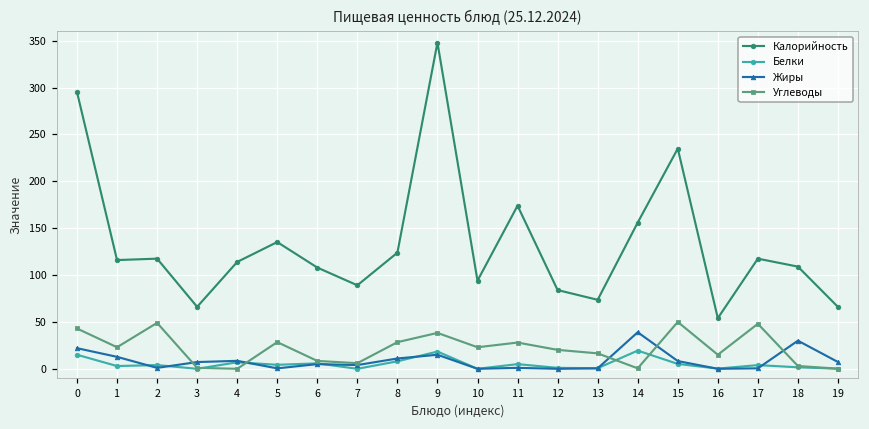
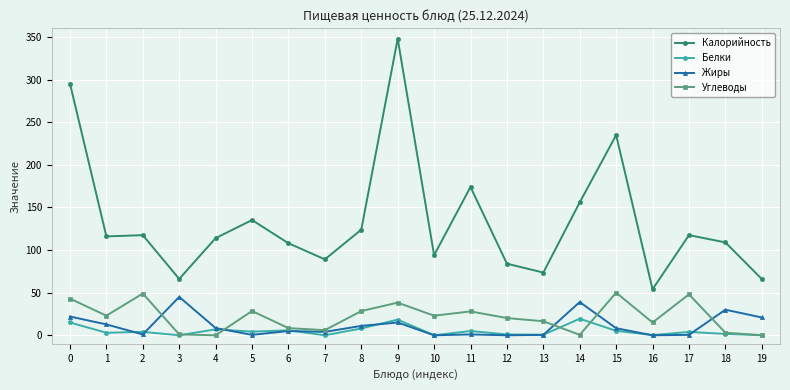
  {
    "Жиры": {
      "0": 20,
      "1": 10,
-     "3": 10,
+     "3": 50,
      "5": 0,
      "8": 10,
      "9": 20,
      "11": 0,
      "14": 40,
      "15": 10,
      "17": 0,
      "18": 30,
-     "19": 10
+     "19": 20
    }
  }
